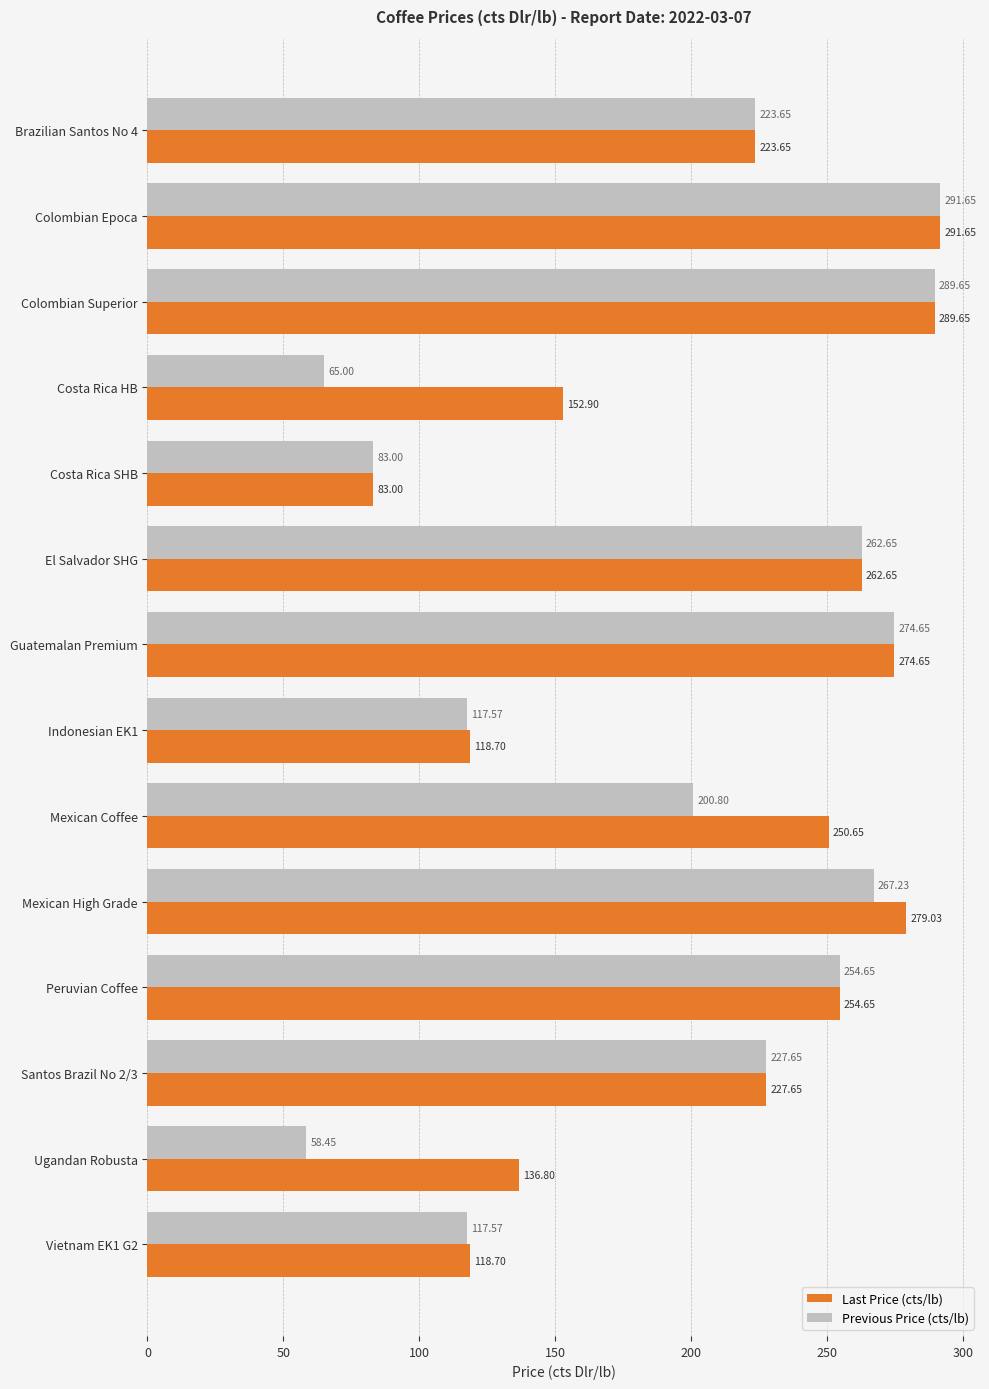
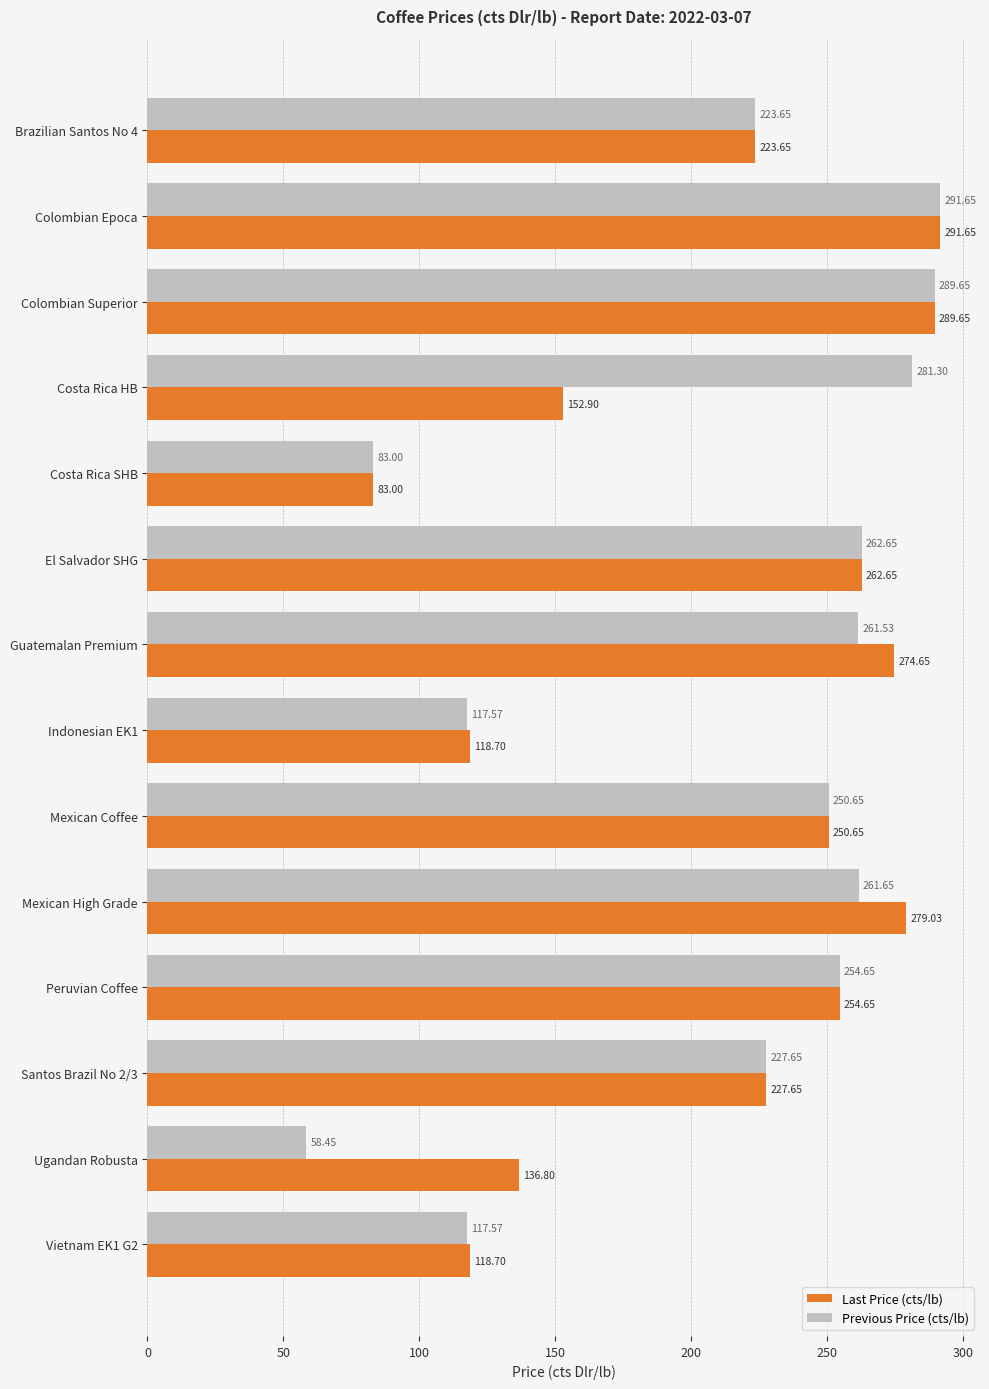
  {
    "Last Price (cts/lb)": {
      "Brazilian Santos No 4": 223.65,
      "Colombian Epoca": 291.65,
      "Colombian Superior": 289.65,
      "Costa Rica HB": 152.90,
      "Costa Rica SHB": 83.00,
      "El Salvador SHG": 262.65,
      "Guatemalan Premium": 274.65,
      "Indonesian EK1": 118.70,
      "Mexican Coffee": 250.65,
      "Mexican High Grade": 279.03,
      "Peruvian Coffee": 254.65,
      "Santos Brazil No 2/3": 227.65,
      "Ugandan Robusta": 136.80,
      "Vietnam EK1 G2": 118.70
    },
    "Previous Price (cts/lb)": {
      "Brazilian Santos No 4": 223.65,
      "Colombian Epoca": 291.65,
      "Colombian Superior": 289.65,
-     "Costa Rica HB": 65.00,
+     "Costa Rica HB": 281.30,
      "Costa Rica SHB": 83.00,
      "El Salvador SHG": 262.65,
-     "Guatemalan Premium": 274.65,
+     "Guatemalan Premium": 261.53,
      "Indonesian EK1": 117.57,
-     "Mexican Coffee": 200.80,
-     "Mexican High Grade": 267.23,
+     "Mexican Coffee": 250.65,
+     "Mexican High Grade": 261.65,
      "Peruvian Coffee": 254.65,
      "Santos Brazil No 2/3": 227.65,
      "Ugandan Robusta": 58.45,
      "Vietnam EK1 G2": 117.57
    }
  }
